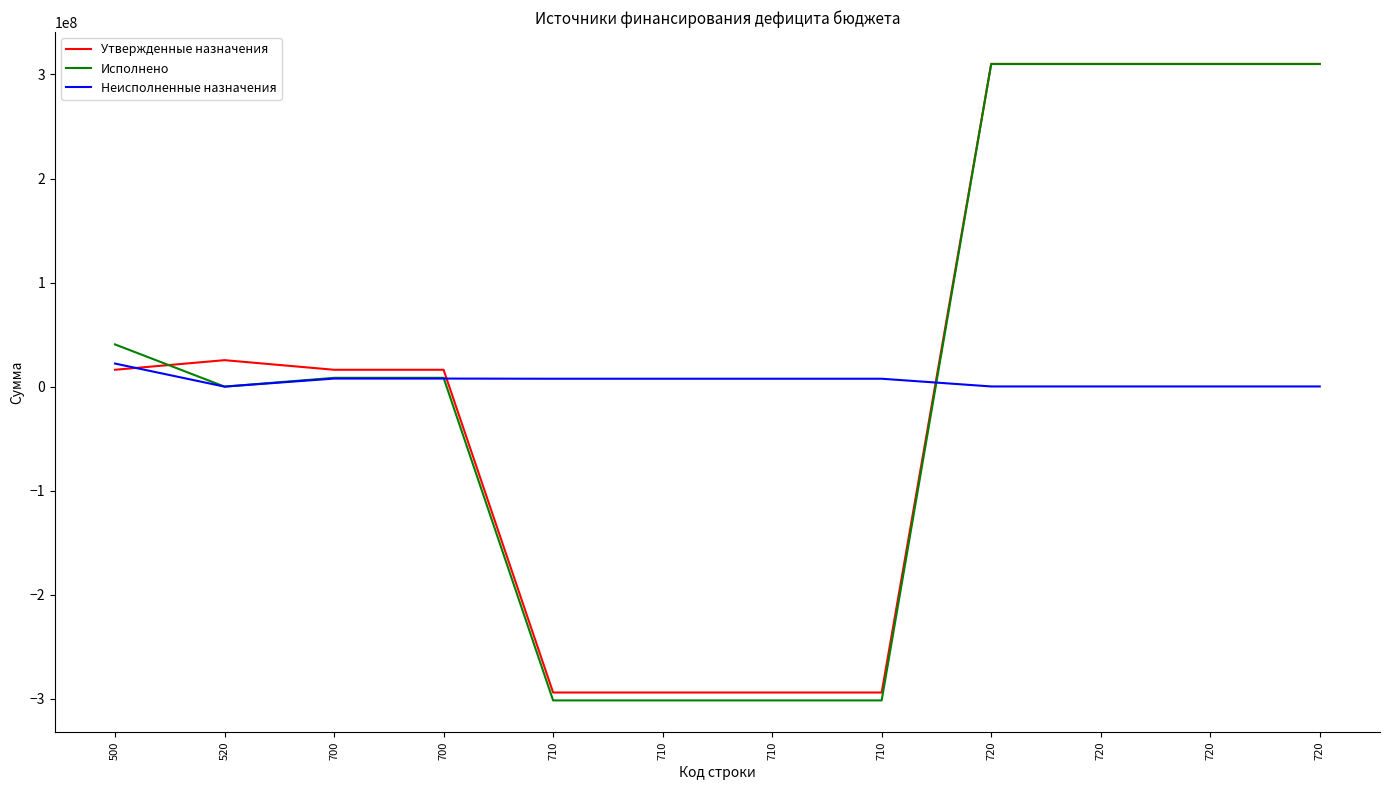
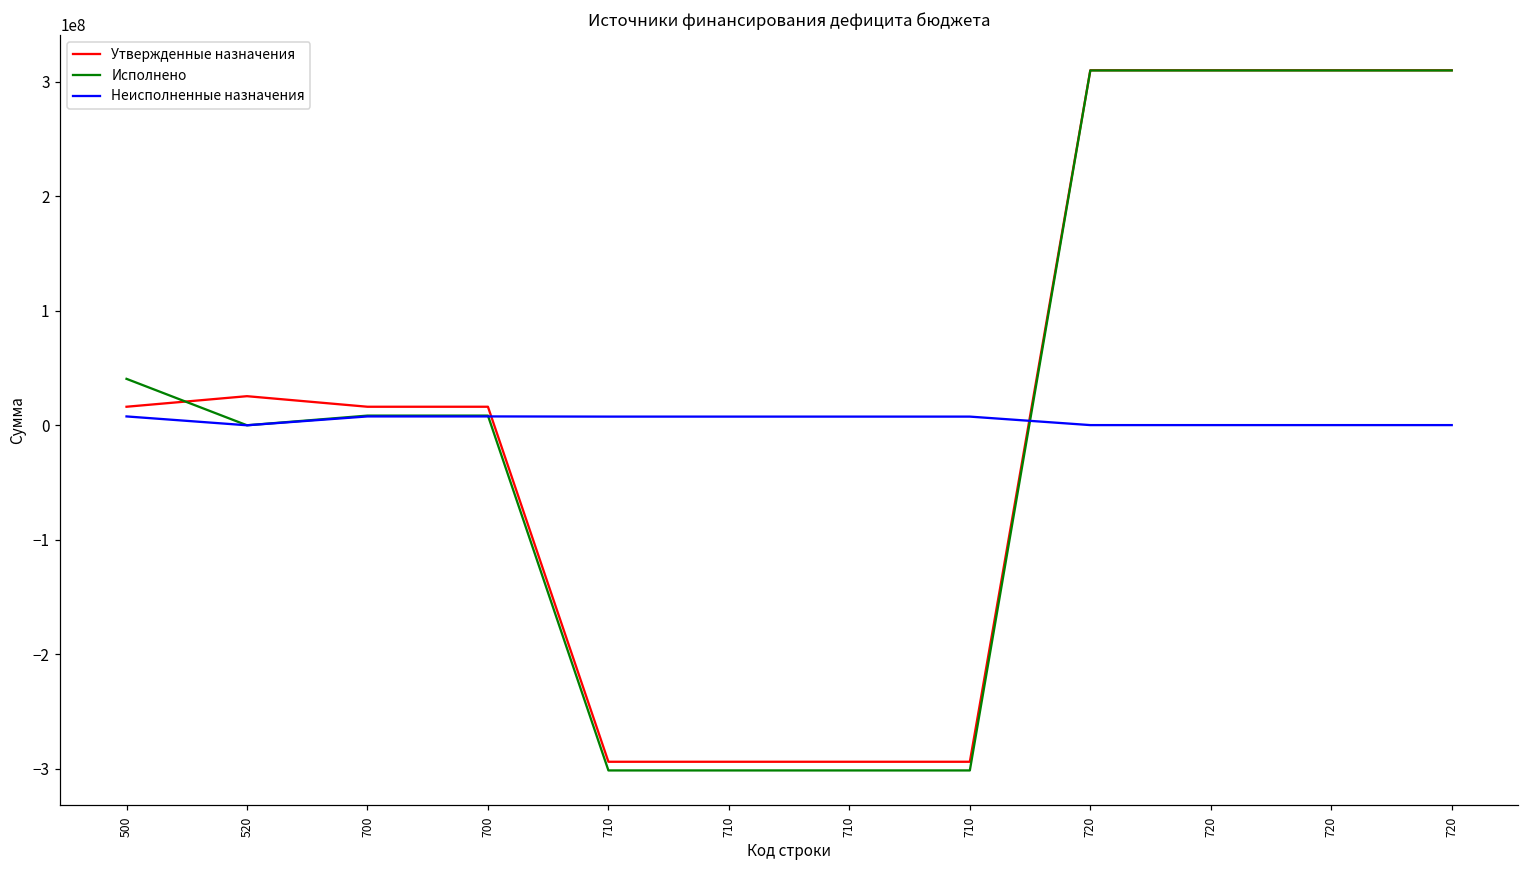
  {
    "Утвержденные назначения": {
      "500": 16000000,
      "520": 25000000
    },
    "Исполнено": {
      "500": 41000000
    },
    "Неисполненные назначения": {
-     "500": 22000000
+     "500": 8000000
    }
  }
